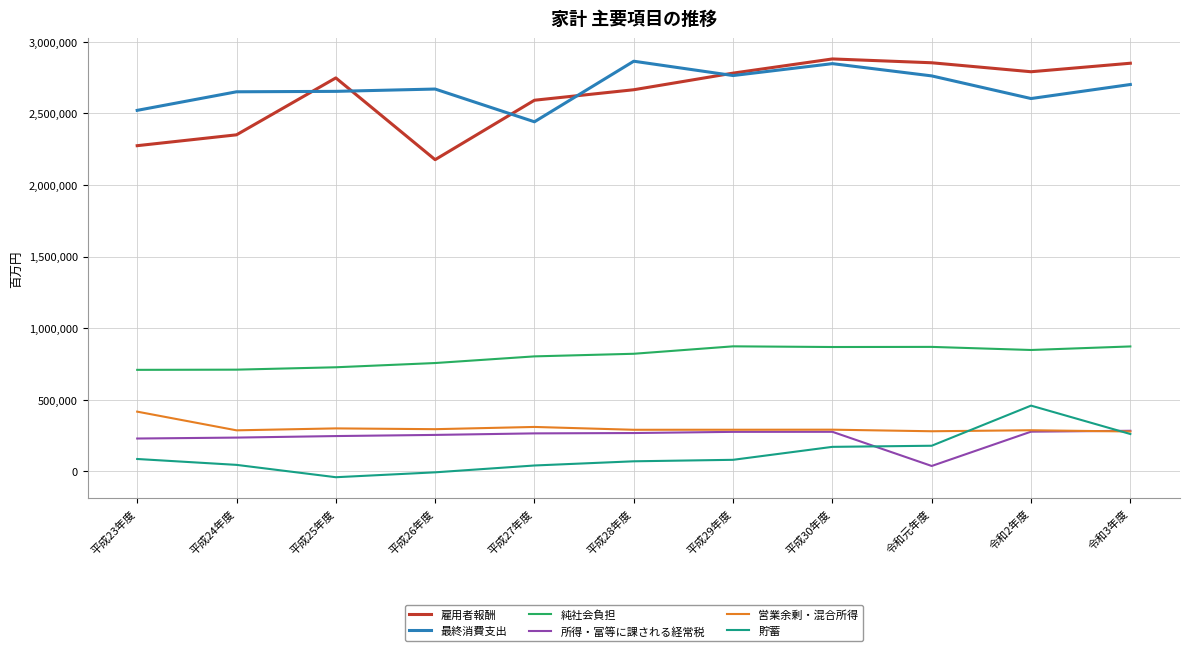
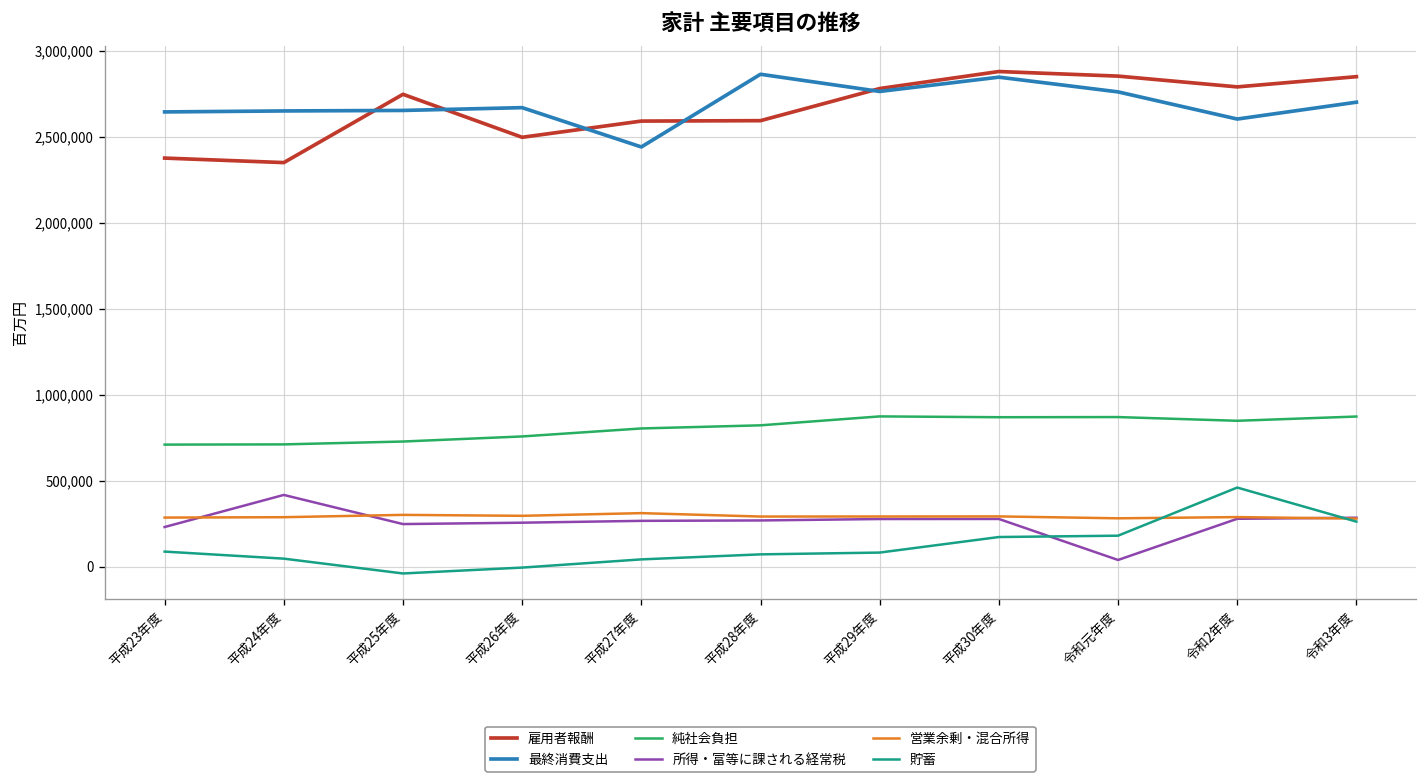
  {
    "雇用者報酬": {
-     "平成23年度": "2,270,000",
+     "平成23年度": "2,380,000",
      "平成24年度": "2,350,000",
      "平成25年度": "2,750,000",
-     "平成26年度": "2,180,000",
+     "平成26年度": "2,500,000",
      "平成27年度": "2,590,000",
-     "平成28年度": "2,660,000",
+     "平成28年度": "2,590,000",
      "平成30年度": "2,880,000",
      "令和元年度": "2,850,000",
      "令和2年度": "2,790,000",
      "令和3年度": "2,850,000"
    },
    "最終消費支出": {
-     "平成23年度": "2,520,000",
+     "平成23年度": "2,640,000",
      "平成24年度": "2,650,000",
      "平成25年度": "2,650,000",
      "平成26年度": "2,670,000",
      "平成27年度": "2,440,000",
      "平成28年度": "2,860,000",
      "平成30年度": "2,850,000",
      "令和元年度": "2,760,000",
      "令和2年度": "2,600,000",
      "令和3年度": "2,700,000"
    },
    "所得・富等に課される経常税": {
      "平成23年度": "230,000",
-     "平成24年度": "240,000",
+     "平成24年度": "420,000",
      "平成25年度": "250,000",
      "平成26年度": "250,000",
      "平成27年度": "270,000",
      "平成28年度": "270,000",
      "令和元年度": "40,000"
    },
    "営業余剰・混合所得": {
-     "平成23年度": "420,000",
+     "平成23年度": "280,000",
      "平成24年度": "290,000",
      "平成25年度": "300,000",
      "平成26年度": "290,000",
      "平成27年度": "310,000",
      "平成28年度": "290,000",
      "令和元年度": "280,000"
    }
  }
